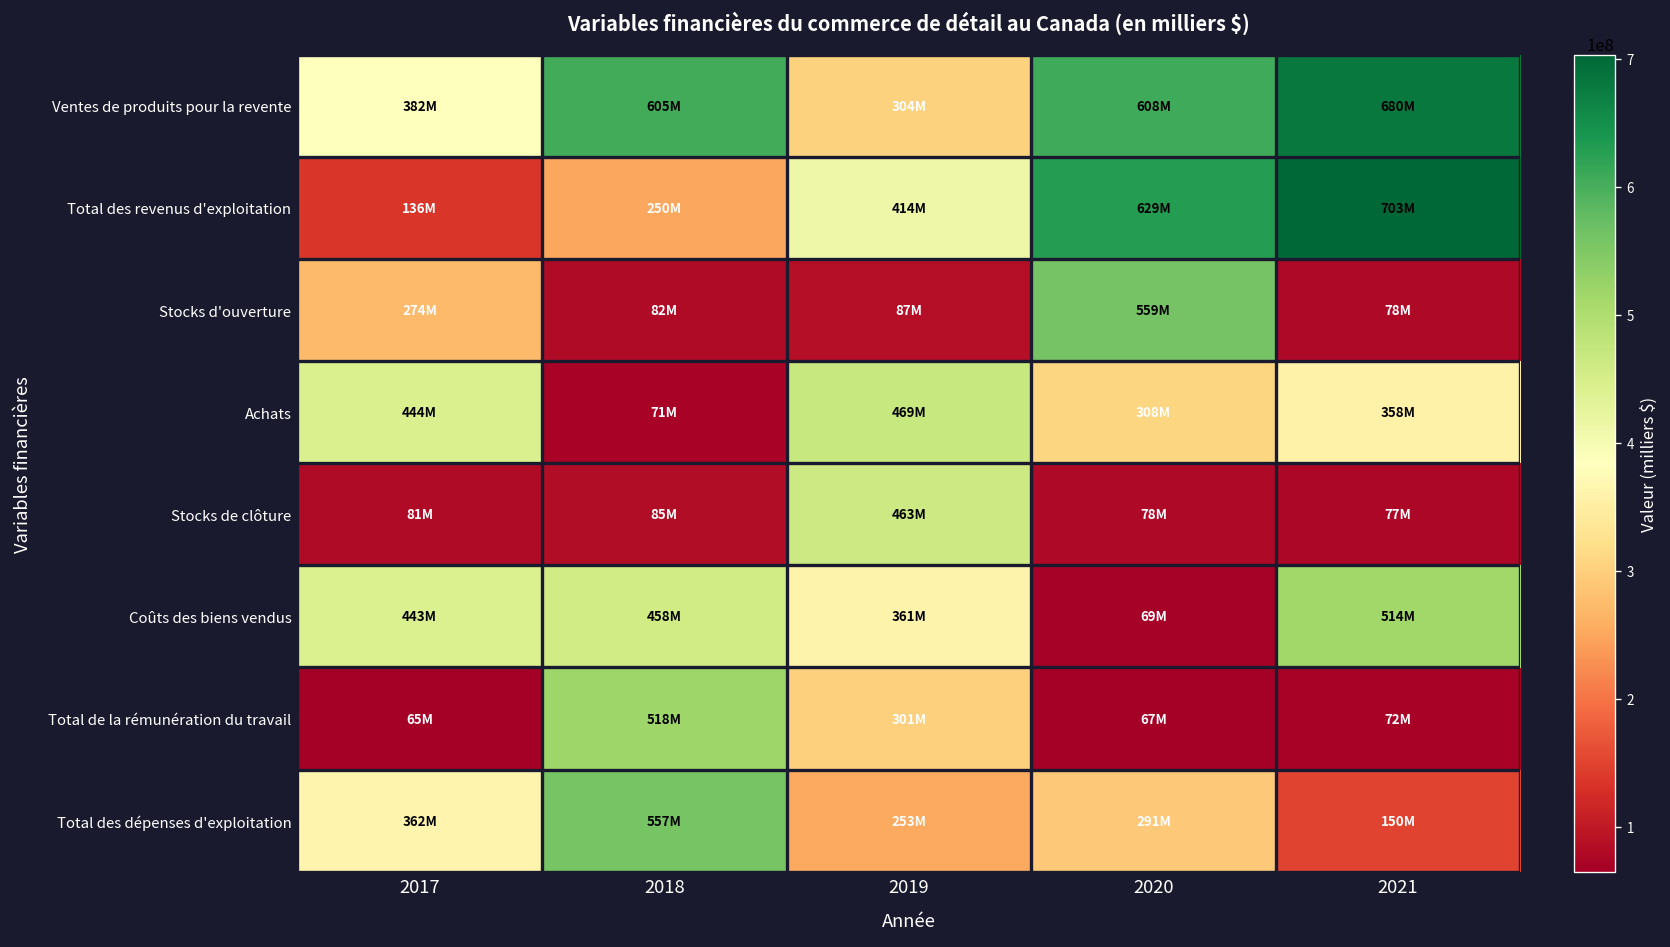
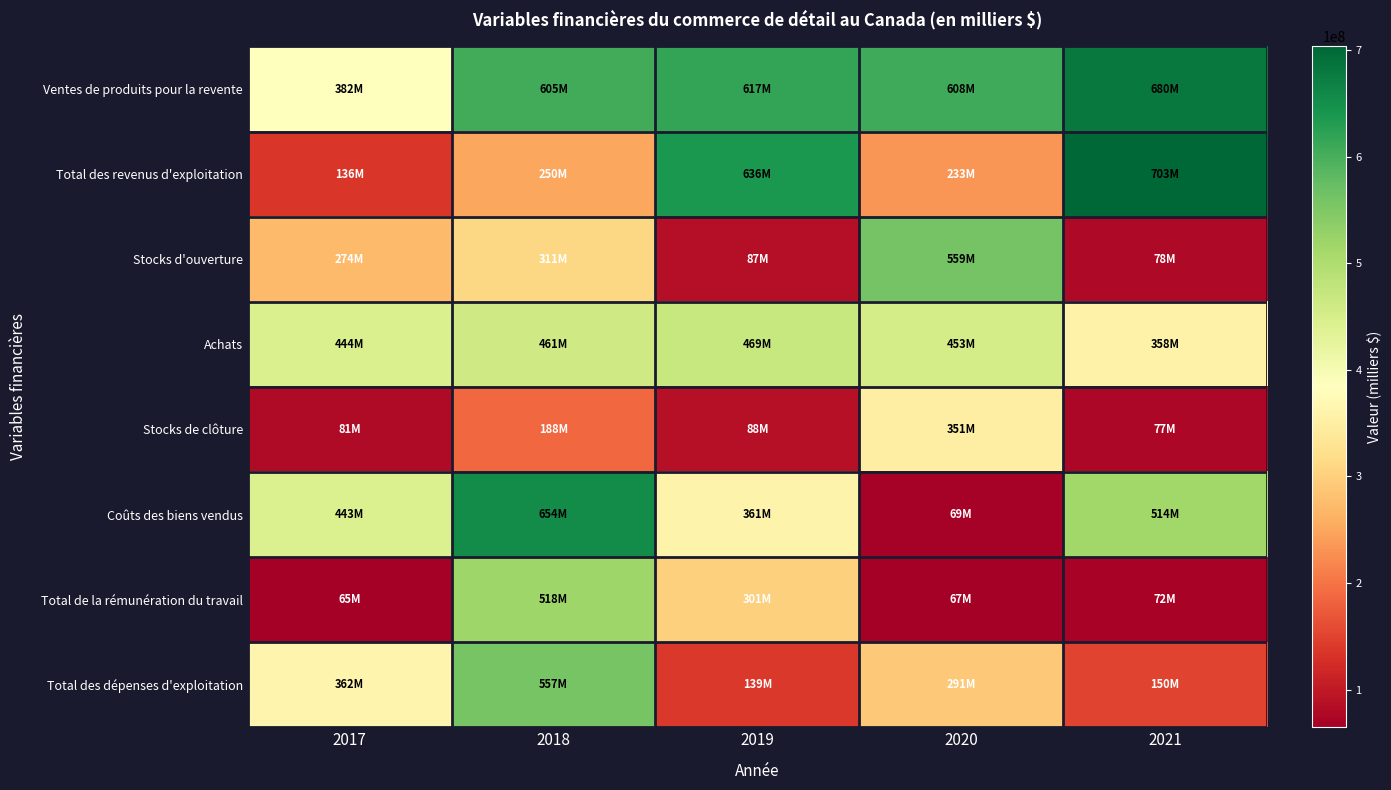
  {
    "Ventes de produits pour la revente": {
      "2017": "382M",
      "2018": "605M",
-     "2019": "304M",
+     "2019": "617M",
      "2020": "608M",
      "2021": "680M"
    },
    "Total des revenus d'exploitation": {
      "2017": "136M",
      "2018": "250M",
-     "2019": "414M",
-     "2020": "629M",
+     "2019": "636M",
+     "2020": "233M",
      "2021": "703M"
    },
    "Stocks d'ouverture": {
      "2017": "274M",
-     "2018": "82M",
+     "2018": "311M",
      "2019": "87M",
      "2020": "559M",
      "2021": "78M"
    },
    "Achats": {
      "2017": "444M",
-     "2018": "71M",
+     "2018": "461M",
      "2019": "469M",
-     "2020": "308M",
+     "2020": "453M",
      "2021": "358M"
    },
    "Stocks de clôture": {
      "2017": "81M",
-     "2018": "85M",
-     "2019": "463M",
-     "2020": "78M",
+     "2018": "188M",
+     "2019": "88M",
+     "2020": "351M",
      "2021": "77M"
    },
    "Coûts des biens vendus": {
      "2017": "443M",
-     "2018": "458M",
+     "2018": "654M",
      "2019": "361M",
      "2020": "69M",
      "2021": "514M"
    },
    "Total de la rémunération du travail": {
      "2017": "65M",
      "2018": "518M",
      "2019": "301M",
      "2020": "67M",
      "2021": "72M"
    },
    "Total des dépenses d'exploitation": {
      "2017": "362M",
      "2018": "557M",
-     "2019": "253M",
+     "2019": "139M",
      "2020": "291M",
      "2021": "150M"
    }
  }
